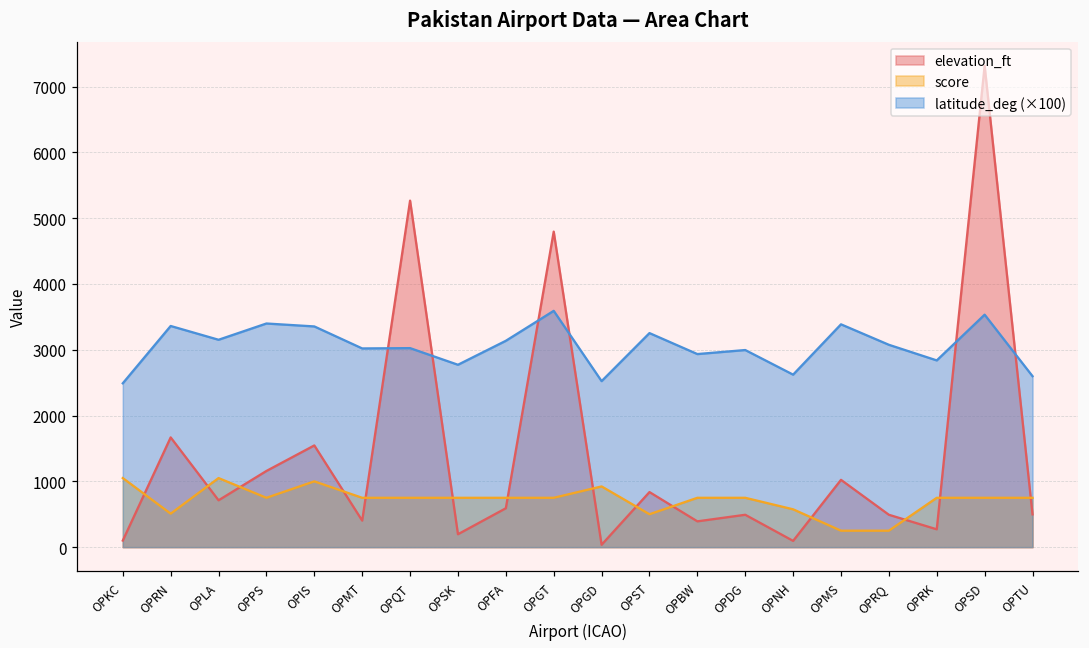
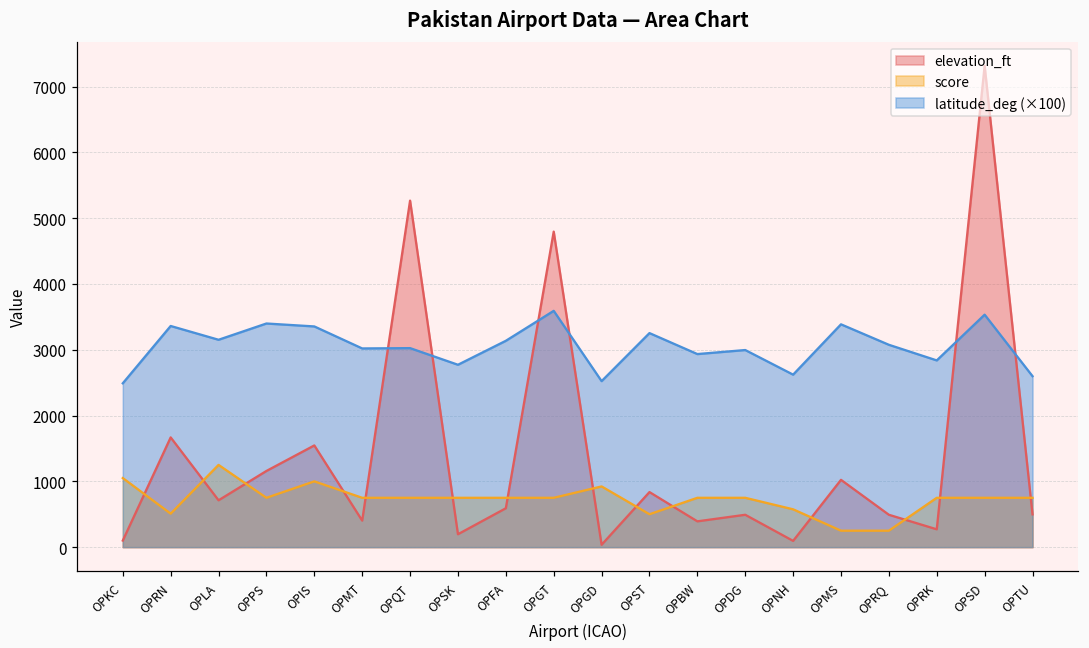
  {
    "elevation_ft": {
      "OPKC": 100,
      "OPRN": 1700,
      "OPLA": 700,
      "OPPS": 1200,
      "OPIS": 1500,
      "OPMT": 400,
      "OPQT": 5300,
      "OPSK": 200,
      "OPFA": 600,
      "OPGT": 4800,
      "OPGD": 0,
      "OPST": 800,
      "OPBW": 400,
      "OPDG": 500,
      "OPNH": 100,
      "OPMS": 1000,
      "OPRQ": 500,
      "OPRK": 300,
      "OPTU": 500
    },
    "score": {
      "OPKC": 1100,
      "OPRN": 500,
-     "OPLA": 1100,
+     "OPLA": 1300,
      "OPPS": 800,
      "OPIS": 1000,
      "OPMT": 800,
      "OPQT": 800,
      "OPSK": 800,
      "OPFA": 800,
      "OPGT": 800,
      "OPGD": 900,
      "OPST": 500,
      "OPBW": 800,
      "OPDG": 800,
      "OPNH": 600,
      "OPMS": 300,
      "OPRQ": 300,
      "OPRK": 800,
      "OPSD": 800,
      "OPTU": 800
    },
    "latitude_deg (×100)": {
      "OPKC": 2500,
      "OPRN": 3400,
      "OPLA": 3200,
      "OPPS": 3400,
      "OPIS": 3400,
      "OPMT": 3000,
      "OPQT": 3000,
      "OPSK": 2800,
      "OPFA": 3100,
      "OPGT": 3600,
      "OPGD": 2500,
      "OPST": 3300,
      "OPBW": 2900,
      "OPDG": 3000,
      "OPNH": 2600,
      "OPMS": 3400,
      "OPRQ": 3100,
      "OPRK": 2800,
      "OPSD": 3500,
      "OPTU": 2600
    }
  }
